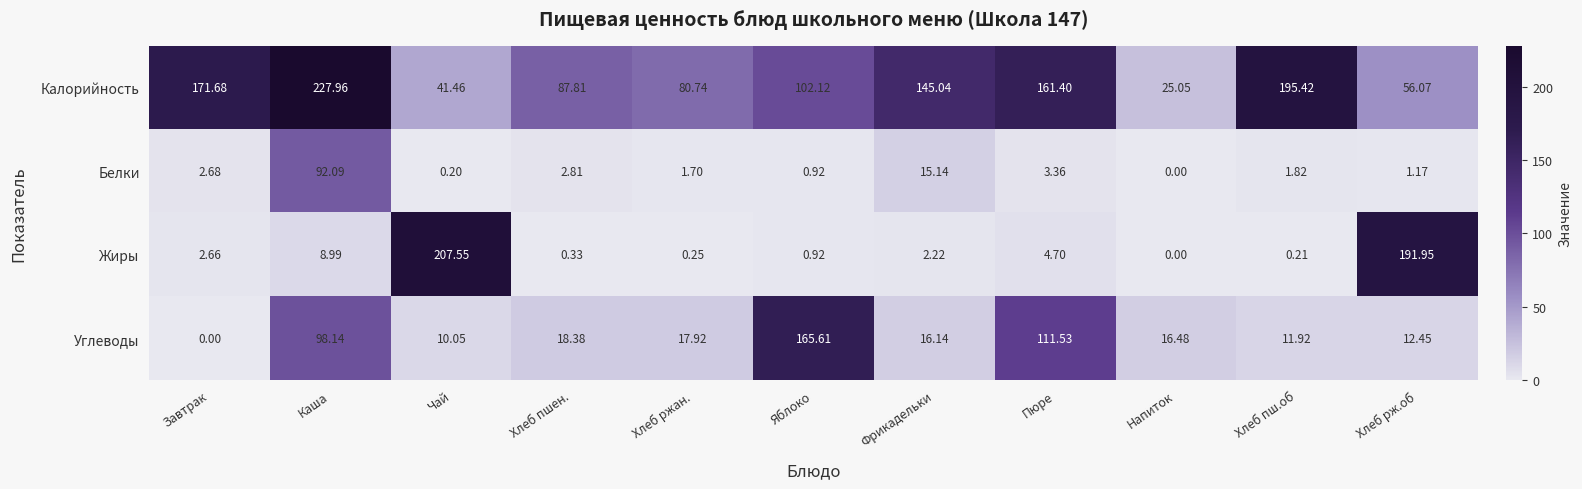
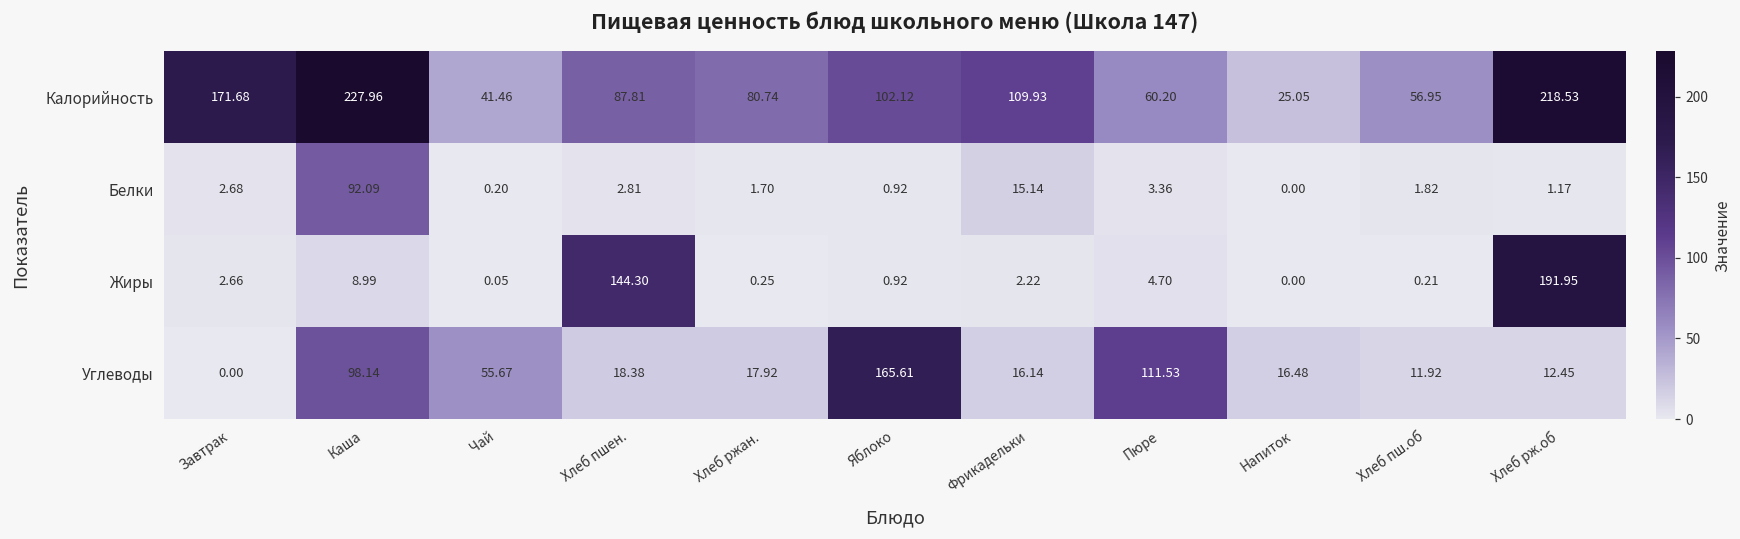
  {
    "Калорийность": {
      "Завтрак": 171.68,
      "Каша": 227.96,
      "Чай": 41.46,
      "Хлеб пшен.": 87.81,
      "Хлеб ржан.": 80.74,
      "Яблоко": 102.12,
-     "Фрикадельки": 145.04,
-     "Пюре": 161.40,
+     "Фрикадельки": 109.93,
+     "Пюре": 60.20,
      "Напиток": 25.05,
-     "Хлеб пш.об": 195.42,
-     "Хлеб рж.об": 56.07
+     "Хлеб пш.об": 56.95,
+     "Хлеб рж.об": 218.53
    },
    "Белки": {
      "Завтрак": 2.68,
      "Каша": 92.09,
      "Чай": 0.20,
      "Хлеб пшен.": 2.81,
      "Хлеб ржан.": 1.70,
      "Яблоко": 0.92,
      "Фрикадельки": 15.14,
      "Пюре": 3.36,
      "Напиток": 0.00,
      "Хлеб пш.об": 1.82,
      "Хлеб рж.об": 1.17
    },
    "Жиры": {
      "Завтрак": 2.66,
      "Каша": 8.99,
-     "Чай": 207.55,
-     "Хлеб пшен.": 0.33,
+     "Чай": 0.05,
+     "Хлеб пшен.": 144.30,
      "Хлеб ржан.": 0.25,
      "Яблоко": 0.92,
      "Фрикадельки": 2.22,
      "Пюре": 4.70,
      "Напиток": 0.00,
      "Хлеб пш.об": 0.21,
      "Хлеб рж.об": 191.95
    },
    "Углеводы": {
      "Завтрак": 0.00,
      "Каша": 98.14,
-     "Чай": 10.05,
+     "Чай": 55.67,
      "Хлеб пшен.": 18.38,
      "Хлеб ржан.": 17.92,
      "Яблоко": 165.61,
      "Фрикадельки": 16.14,
      "Пюре": 111.53,
      "Напиток": 16.48,
      "Хлеб пш.об": 11.92,
      "Хлеб рж.об": 12.45
    }
  }
